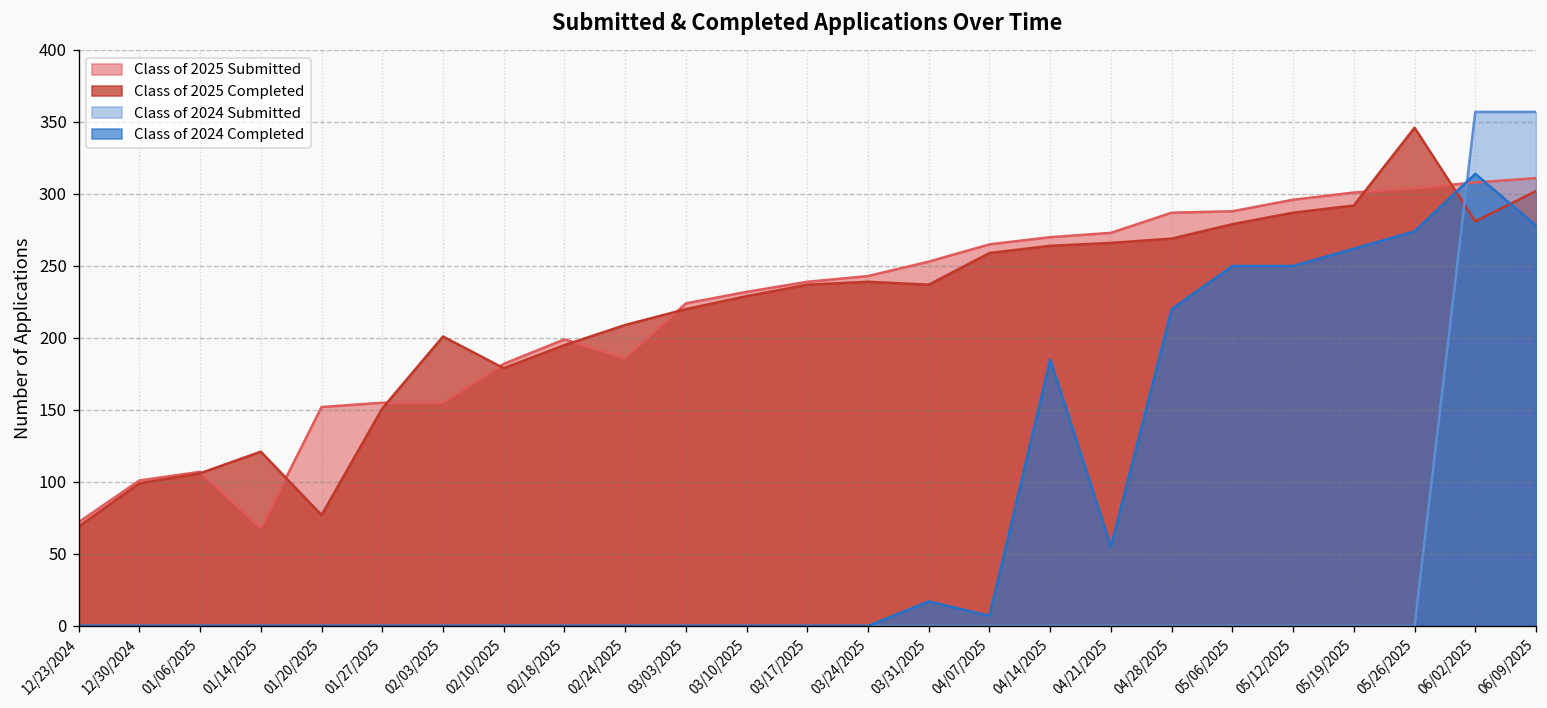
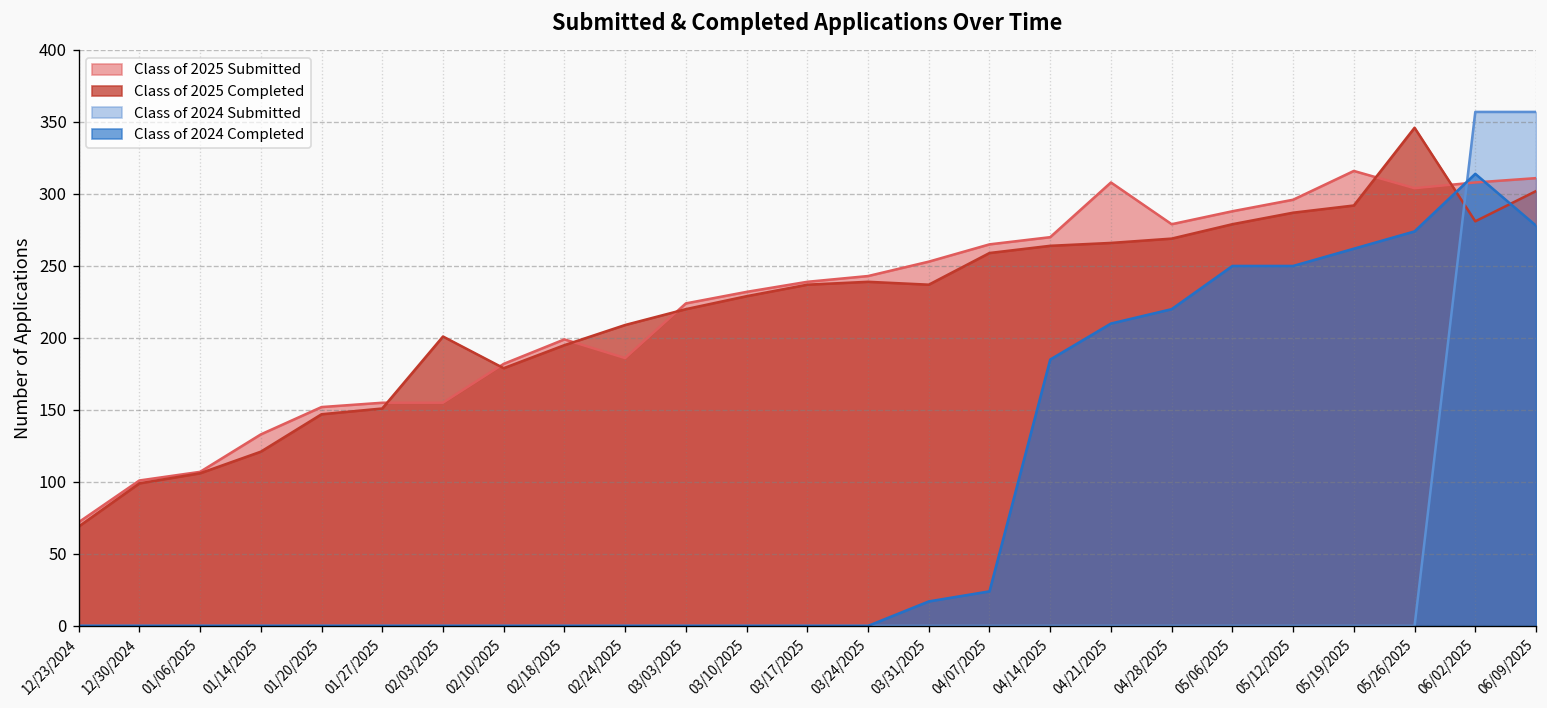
  {
    "Class of 2025 Submitted": {
      "12/23/2024": 72,
-     "01/14/2025": 68,
+     "01/14/2025": 133,
      "01/20/2025": 152,
      "01/27/2025": 155,
      "02/03/2025": 155,
      "02/10/2025": 182,
      "02/18/2025": 199,
      "02/24/2025": 186,
      "03/03/2025": 224,
      "03/10/2025": 232,
      "03/24/2025": 243,
      "03/31/2025": 253,
      "04/07/2025": 265,
      "04/14/2025": 270,
-     "04/21/2025": 273,
-     "04/28/2025": 287,
+     "04/21/2025": 308,
+     "04/28/2025": 279,
      "05/06/2025": 288,
      "05/12/2025": 296,
-     "05/19/2025": 301,
+     "05/19/2025": 316,
      "05/26/2025": 304,
      "06/02/2025": 308,
      "06/09/2025": 311
    },
    "Class of 2025 Completed": {
      "12/23/2024": 69,
      "01/14/2025": 121,
-     "01/20/2025": 77,
+     "01/20/2025": 147,
      "01/27/2025": 151,
      "02/03/2025": 201,
      "02/10/2025": 179,
      "02/18/2025": 195,
      "02/24/2025": 209,
      "03/03/2025": 220,
      "03/10/2025": 229,
      "03/24/2025": 239,
      "03/31/2025": 237,
      "04/07/2025": 259,
      "04/14/2025": 264,
      "04/21/2025": 266,
      "04/28/2025": 269,
      "05/06/2025": 279,
      "05/12/2025": 287,
      "05/19/2025": 292,
      "05/26/2025": 346,
      "06/02/2025": 281,
      "06/09/2025": 302
    },
    "Class of 2024 Submitted": {
      "03/31/2025": 0,
      "04/07/2025": 0,
      "04/14/2025": 0,
      "04/21/2025": 0,
      "04/28/2025": 0,
      "05/06/2025": 0,
      "05/12/2025": 0,
      "05/19/2025": 0,
      "05/26/2025": 0,
      "06/02/2025": 357,
      "06/09/2025": 357
    },
    "Class of 2024 Completed": {
      "03/31/2025": 17,
-     "04/07/2025": 7,
+     "04/07/2025": 24,
      "04/14/2025": 185,
-     "04/21/2025": 55,
+     "04/21/2025": 210,
      "04/28/2025": 220,
      "05/06/2025": 250,
      "05/12/2025": 250,
      "05/19/2025": 262,
      "05/26/2025": 274,
      "06/02/2025": 314,
      "06/09/2025": 278
    }
  }
